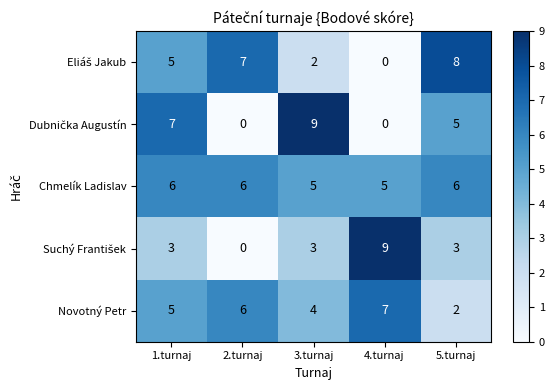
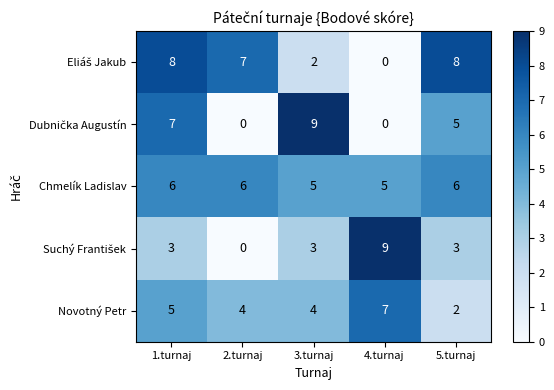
  {
    "Eliáš Jakub": {
-     "1.turnaj": 5,
+     "1.turnaj": 8,
      "2.turnaj": 7,
      "3.turnaj": 2,
      "4.turnaj": 0,
      "5.turnaj": 8
    },
    "Dubnička Augustín": {
      "1.turnaj": 7,
      "2.turnaj": 0,
      "3.turnaj": 9,
      "4.turnaj": 0,
      "5.turnaj": 5
    },
    "Chmelík Ladislav": {
      "1.turnaj": 6,
      "2.turnaj": 6,
      "3.turnaj": 5,
      "4.turnaj": 5,
      "5.turnaj": 6
    },
    "Suchý František": {
      "1.turnaj": 3,
      "2.turnaj": 0,
      "3.turnaj": 3,
      "4.turnaj": 9,
      "5.turnaj": 3
    },
    "Novotný Petr": {
      "1.turnaj": 5,
-     "2.turnaj": 6,
+     "2.turnaj": 4,
      "3.turnaj": 4,
      "4.turnaj": 7,
      "5.turnaj": 2
    }
  }
